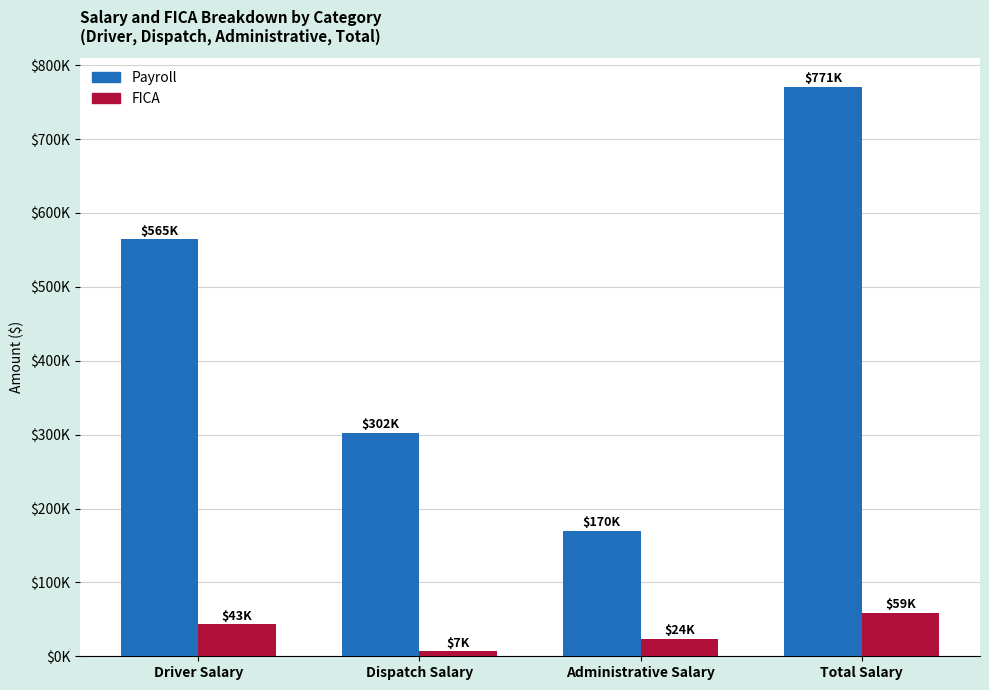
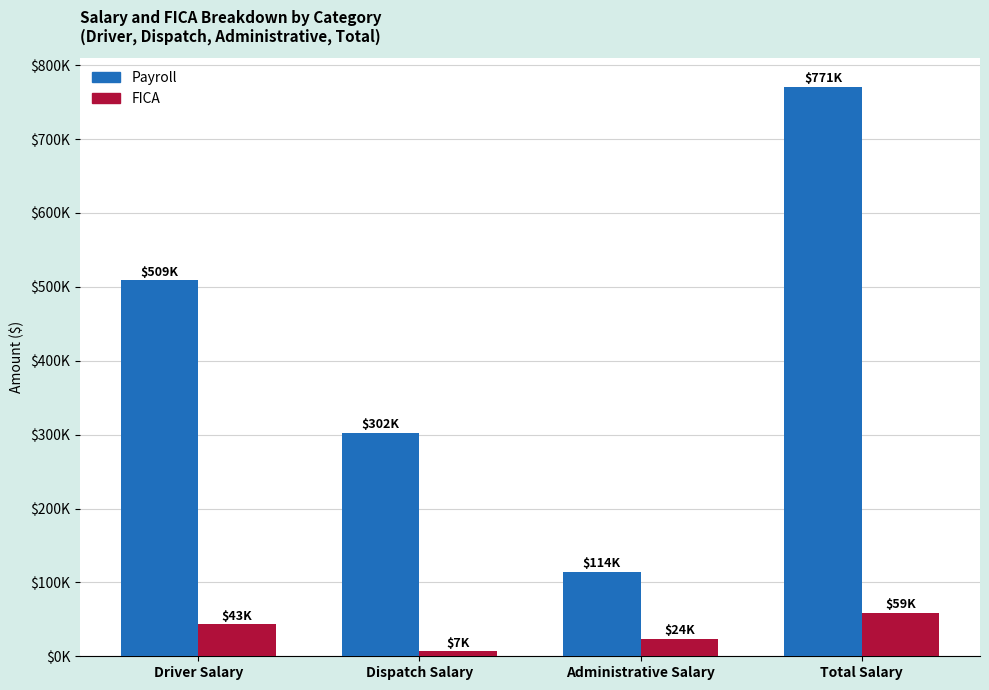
  {
    "Payroll": {
-     "Driver Salary": "$565K",
+     "Driver Salary": "$509K",
      "Dispatch Salary": "$302K",
-     "Administrative Salary": "$170K",
+     "Administrative Salary": "$114K",
      "Total Salary": "$771K"
    },
    "FICA": {
      "Driver Salary": "$43K",
      "Dispatch Salary": "$7K",
      "Administrative Salary": "$24K",
      "Total Salary": "$59K"
    }
  }
